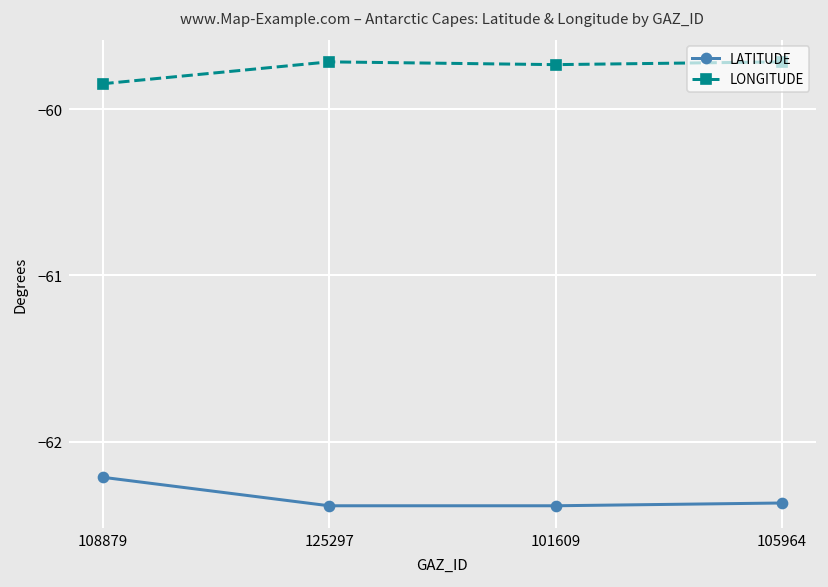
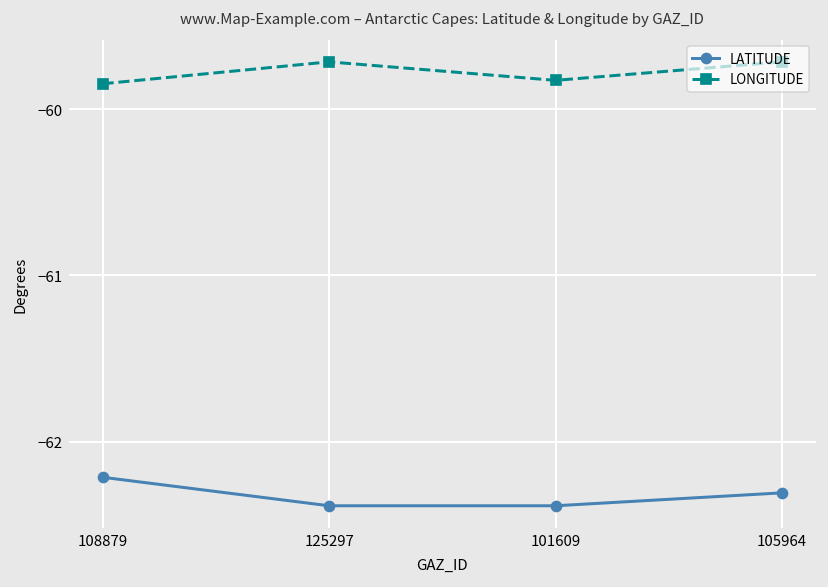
  {
    "LATITUDE": {
      "108879": -62.21,
      "125297": -62.38,
      "101609": -62.38,
-     "105964": -62.37
+     "105964": -62.31
    },
    "LONGITUDE": {
      "108879": -59.85,
      "125297": -59.72,
-     "101609": -59.73
+     "101609": -59.83
    }
  }
